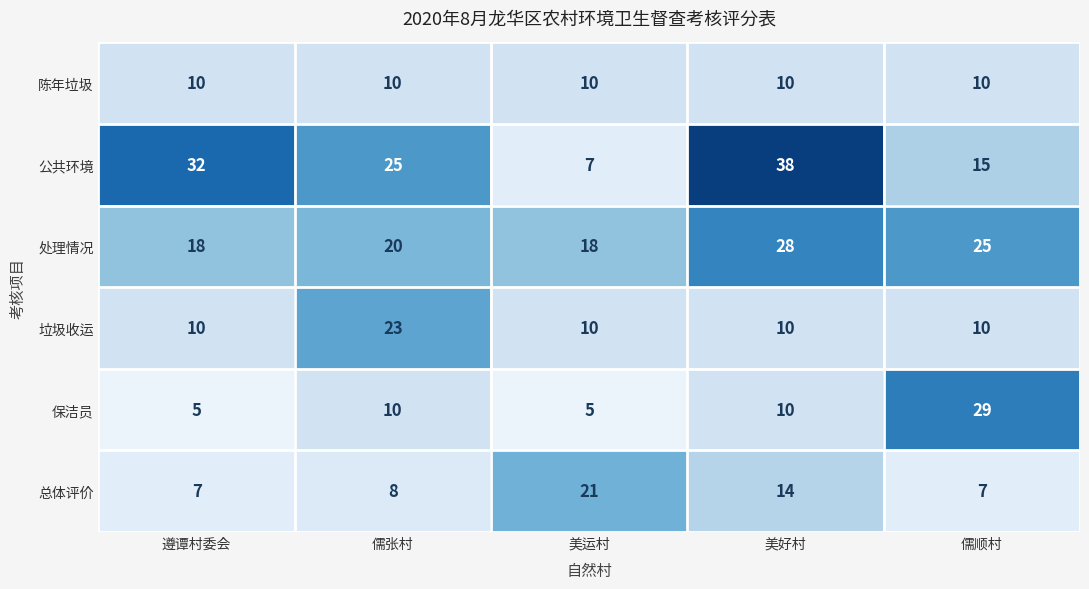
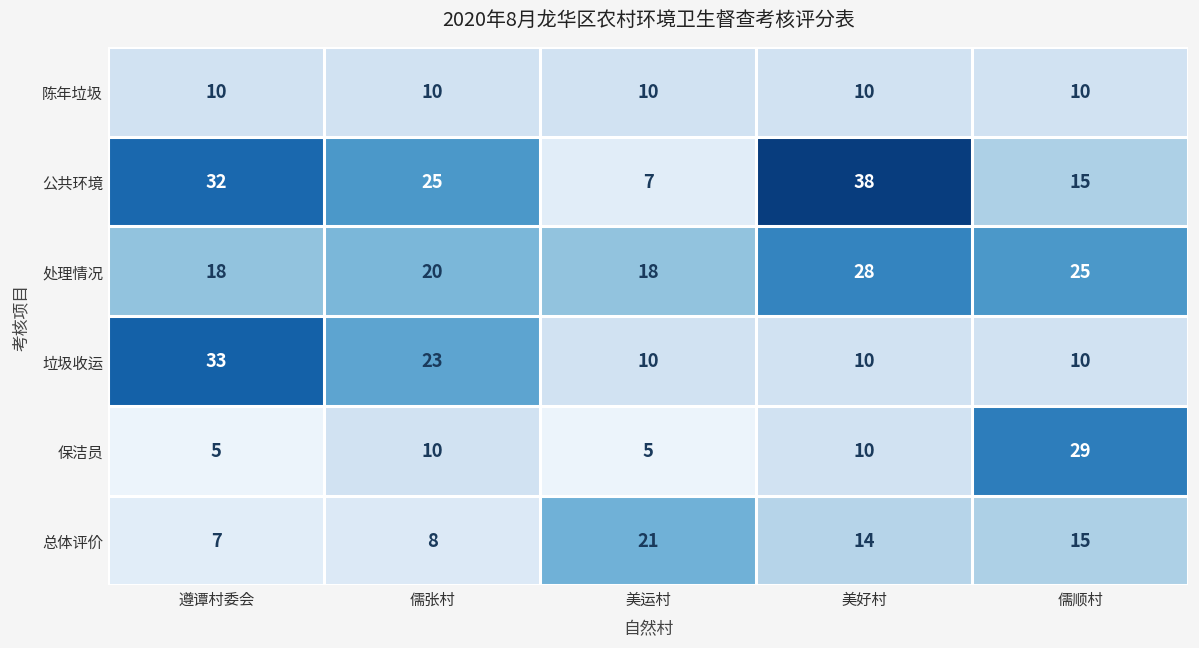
  {
    "陈年垃圾": {
      "遵谭村委会": 10,
      "儒张村": 10,
      "美运村": 10,
      "美好村": 10,
      "儒顺村": 10
    },
    "公共环境": {
      "遵谭村委会": 32,
      "儒张村": 25,
      "美运村": 7,
      "美好村": 38,
      "儒顺村": 15
    },
    "处理情况": {
      "遵谭村委会": 18,
      "儒张村": 20,
      "美运村": 18,
      "美好村": 28,
      "儒顺村": 25
    },
    "垃圾收运": {
-     "遵谭村委会": 10,
+     "遵谭村委会": 33,
      "儒张村": 23,
      "美运村": 10,
      "美好村": 10,
      "儒顺村": 10
    },
    "保洁员": {
      "遵谭村委会": 5,
      "儒张村": 10,
      "美运村": 5,
      "美好村": 10,
      "儒顺村": 29
    },
    "总体评价": {
      "遵谭村委会": 7,
      "儒张村": 8,
      "美运村": 21,
      "美好村": 14,
-     "儒顺村": 7
+     "儒顺村": 15
    }
  }
